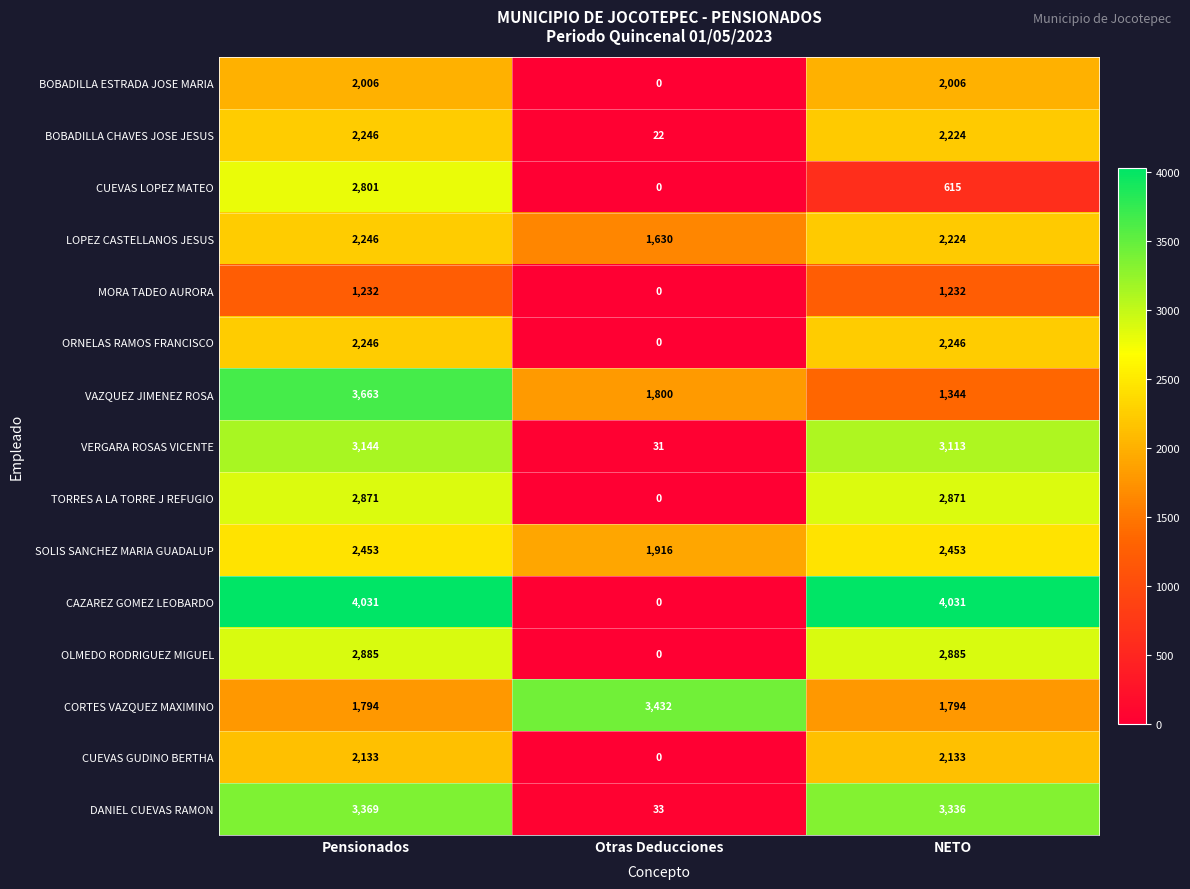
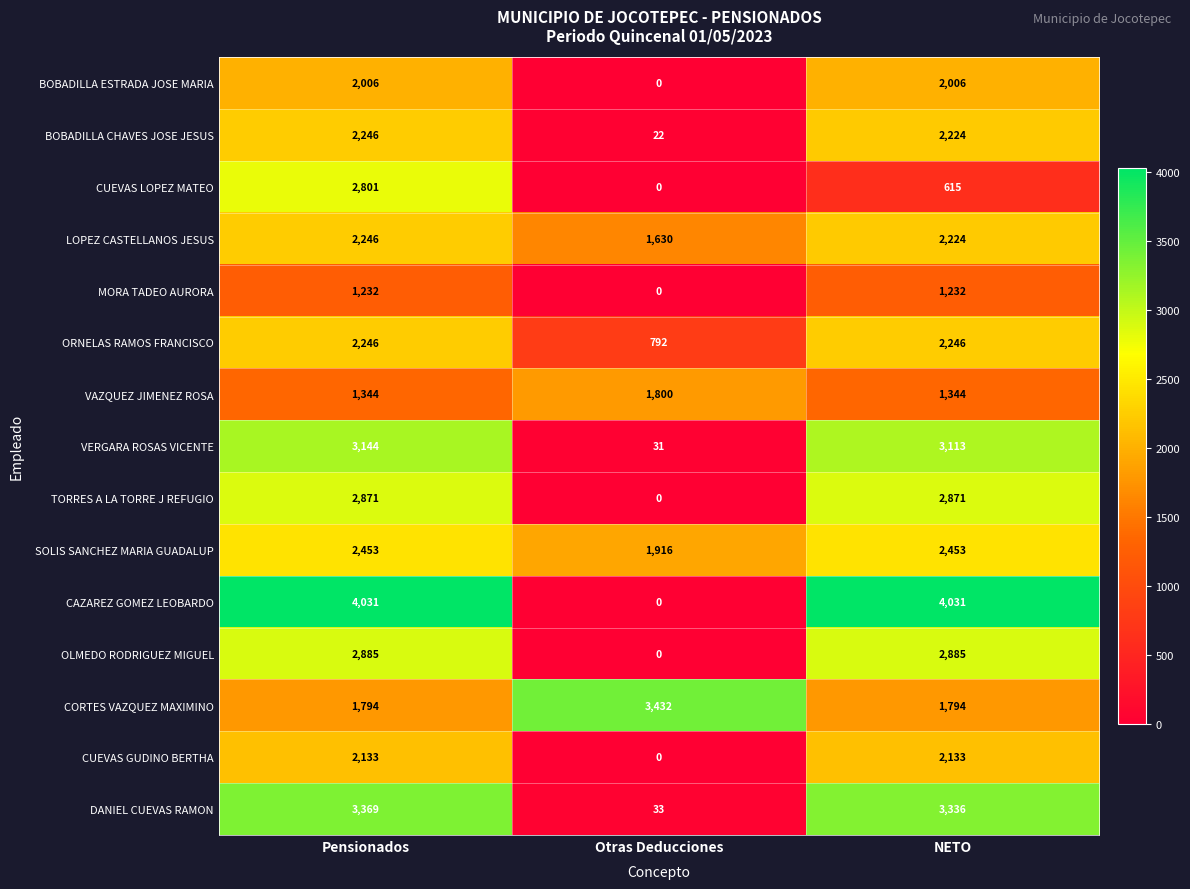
  {
    "BOBADILLA ESTRADA JOSE MARIA": {
      "Pensionados": "2,006",
      "Otras Deducciones": "0",
      "NETO": "2,006"
    },
    "BOBADILLA CHAVES JOSE JESUS": {
      "Pensionados": "2,246",
      "Otras Deducciones": "22",
      "NETO": "2,224"
    },
    "CUEVAS LOPEZ MATEO": {
      "Pensionados": "2,801",
      "Otras Deducciones": "0",
      "NETO": "615"
    },
    "LOPEZ CASTELLANOS JESUS": {
      "Pensionados": "2,246",
      "Otras Deducciones": "1,630",
      "NETO": "2,224"
    },
    "MORA TADEO AURORA": {
      "Pensionados": "1,232",
      "Otras Deducciones": "0",
      "NETO": "1,232"
    },
    "ORNELAS RAMOS FRANCISCO": {
      "Pensionados": "2,246",
-     "Otras Deducciones": "0",
+     "Otras Deducciones": "792",
      "NETO": "2,246"
    },
    "VAZQUEZ JIMENEZ ROSA": {
-     "Pensionados": "3,663",
+     "Pensionados": "1,344",
      "Otras Deducciones": "1,800",
      "NETO": "1,344"
    },
    "VERGARA ROSAS VICENTE": {
      "Pensionados": "3,144",
      "Otras Deducciones": "31",
      "NETO": "3,113"
    },
    "TORRES A LA TORRE J REFUGIO": {
      "Pensionados": "2,871",
      "Otras Deducciones": "0",
      "NETO": "2,871"
    },
    "SOLIS SANCHEZ MARIA GUADALUP": {
      "Pensionados": "2,453",
      "Otras Deducciones": "1,916",
      "NETO": "2,453"
    },
    "CAZAREZ GOMEZ LEOBARDO": {
      "Pensionados": "4,031",
      "Otras Deducciones": "0",
      "NETO": "4,031"
    },
    "OLMEDO RODRIGUEZ MIGUEL": {
      "Pensionados": "2,885",
      "Otras Deducciones": "0",
      "NETO": "2,885"
    },
    "CORTES VAZQUEZ MAXIMINO": {
      "Pensionados": "1,794",
      "Otras Deducciones": "3,432",
      "NETO": "1,794"
    },
    "CUEVAS GUDINO BERTHA": {
      "Pensionados": "2,133",
      "Otras Deducciones": "0",
      "NETO": "2,133"
    },
    "DANIEL CUEVAS RAMON": {
      "Pensionados": "3,369",
      "Otras Deducciones": "33",
      "NETO": "3,336"
    }
  }
